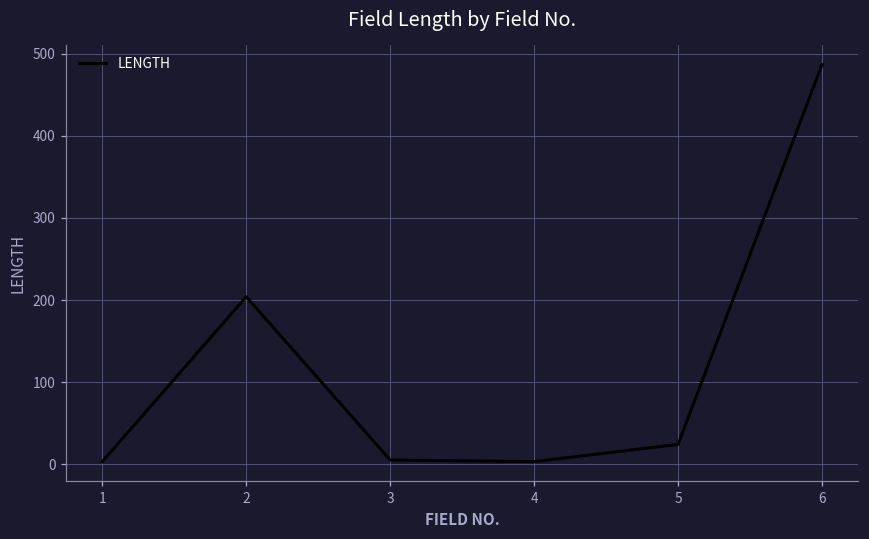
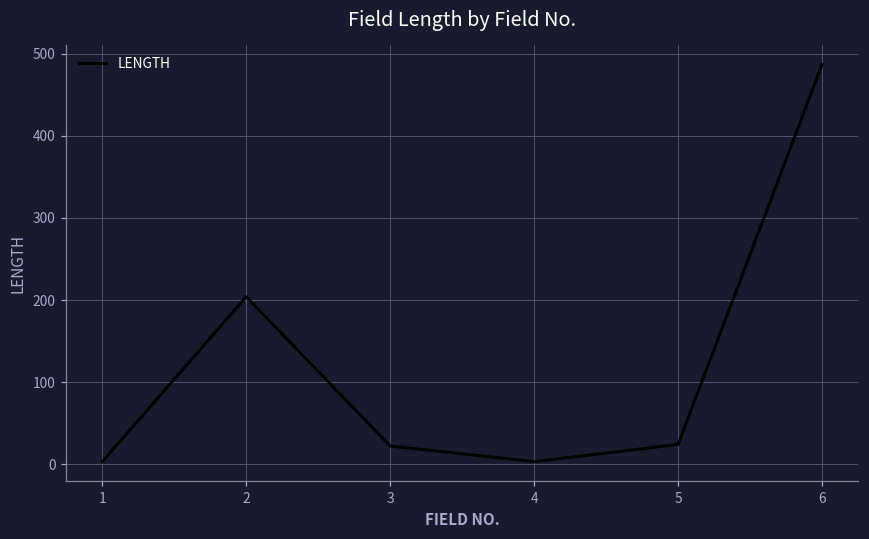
  {
    "1": 0,
    "2": 200,
-   "3": 10,
+   "3": 20,
    "4": 0,
    "5": 20,
    "6": 490
  }
